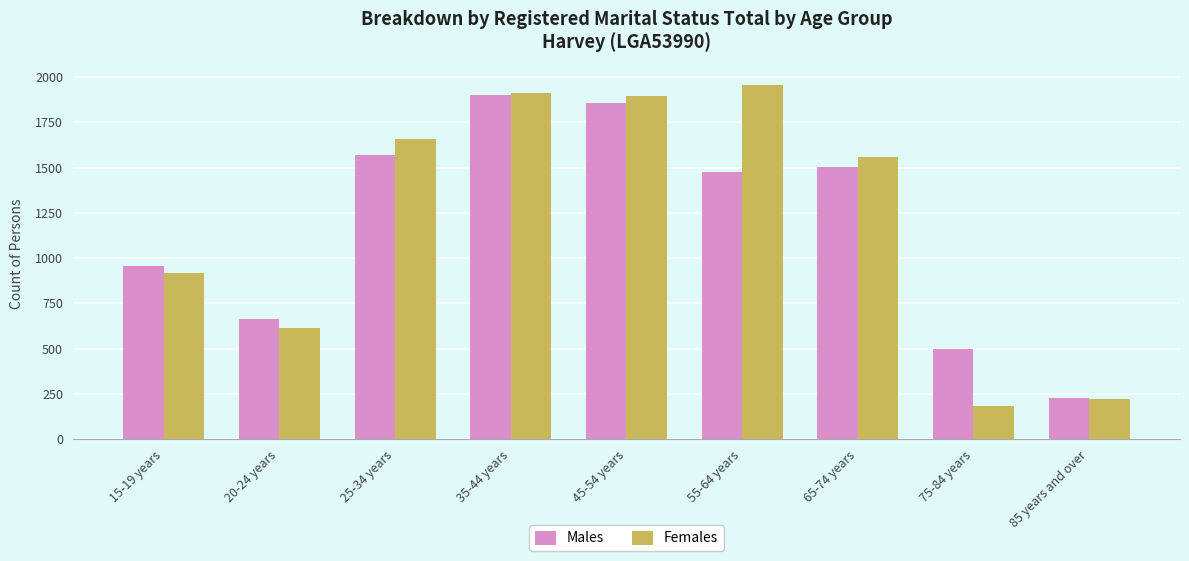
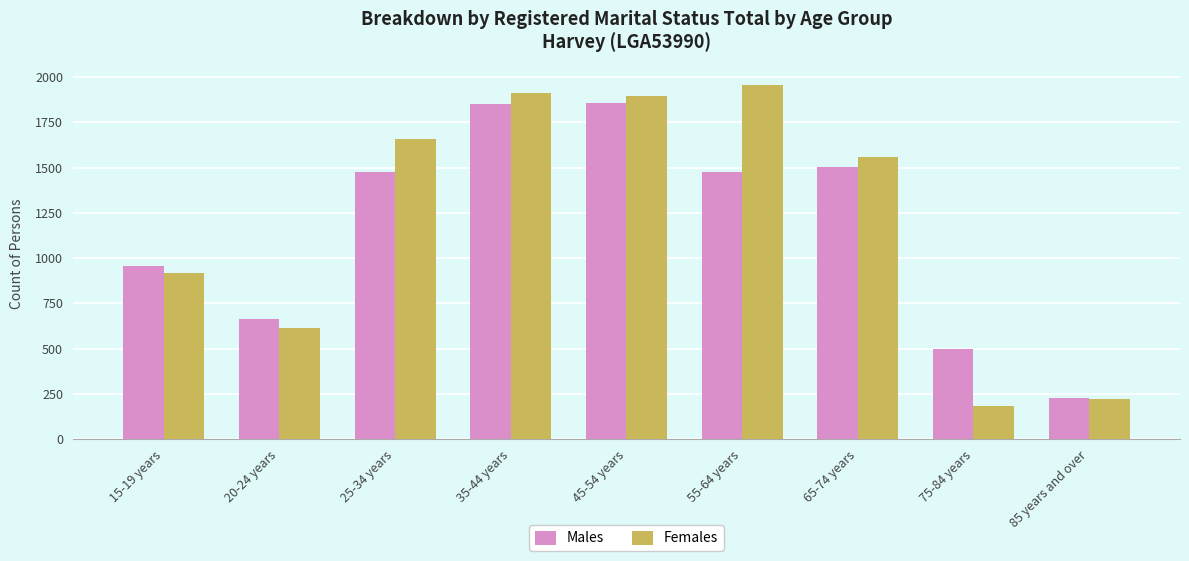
  {
    "Males": {
      "15-19 years": 960,
      "20-24 years": 660,
-     "25-34 years": 1570,
-     "35-44 years": 1900,
+     "25-34 years": 1480,
+     "35-44 years": 1850,
      "45-54 years": 1860,
      "55-64 years": 1480,
      "65-74 years": 1500,
      "75-84 years": 500,
      "85 years and over": 220
    },
    "Females": {
      "15-19 years": 920,
      "20-24 years": 610,
      "25-34 years": 1660,
      "35-44 years": 1910,
      "45-54 years": 1890,
      "55-64 years": 1960,
      "65-74 years": 1560,
      "75-84 years": 180,
      "85 years and over": 220
    }
  }
